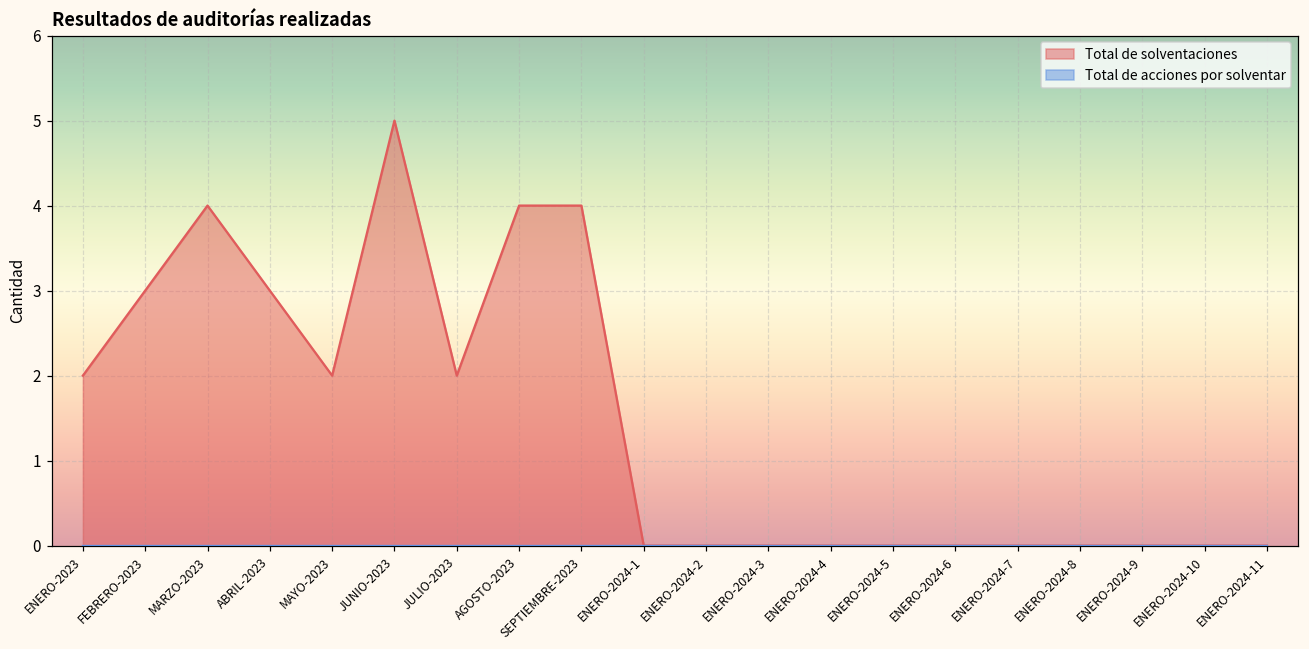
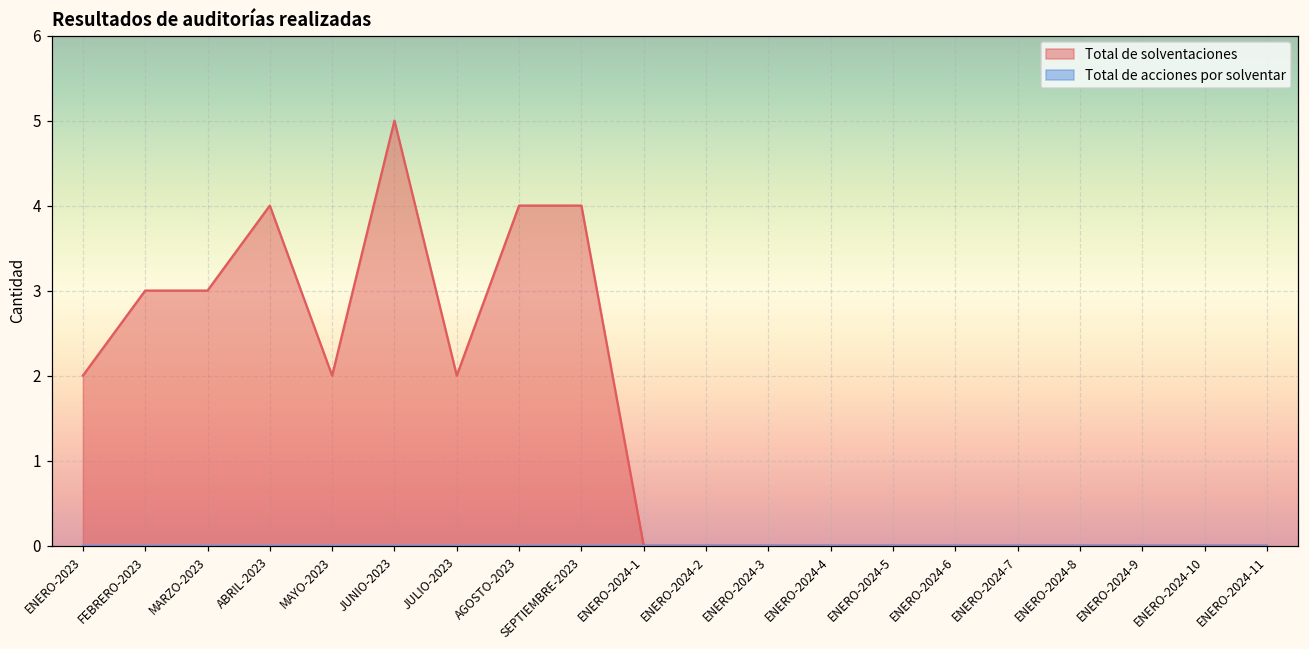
  {
    "Total de solventaciones": {
      "ENERO-2023": 2,
      "FEBRERO-2023": 3,
-     "MARZO-2023": 4,
-     "ABRIL-2023": 3,
+     "MARZO-2023": 3,
+     "ABRIL-2023": 4,
      "MAYO-2023": 2,
      "JUNIO-2023": 5,
      "JULIO-2023": 2,
      "AGOSTO-2023": 4,
      "SEPTIEMBRE-2023": 4
    },
    "Total de acciones por solventar": {
      "ENERO-2023": 0,
      "FEBRERO-2023": 0,
      "MARZO-2023": 0,
      "ABRIL-2023": 0,
      "MAYO-2023": 0,
      "JUNIO-2023": 0,
      "JULIO-2023": 0,
      "AGOSTO-2023": 0,
      "SEPTIEMBRE-2023": 0
    }
  }
